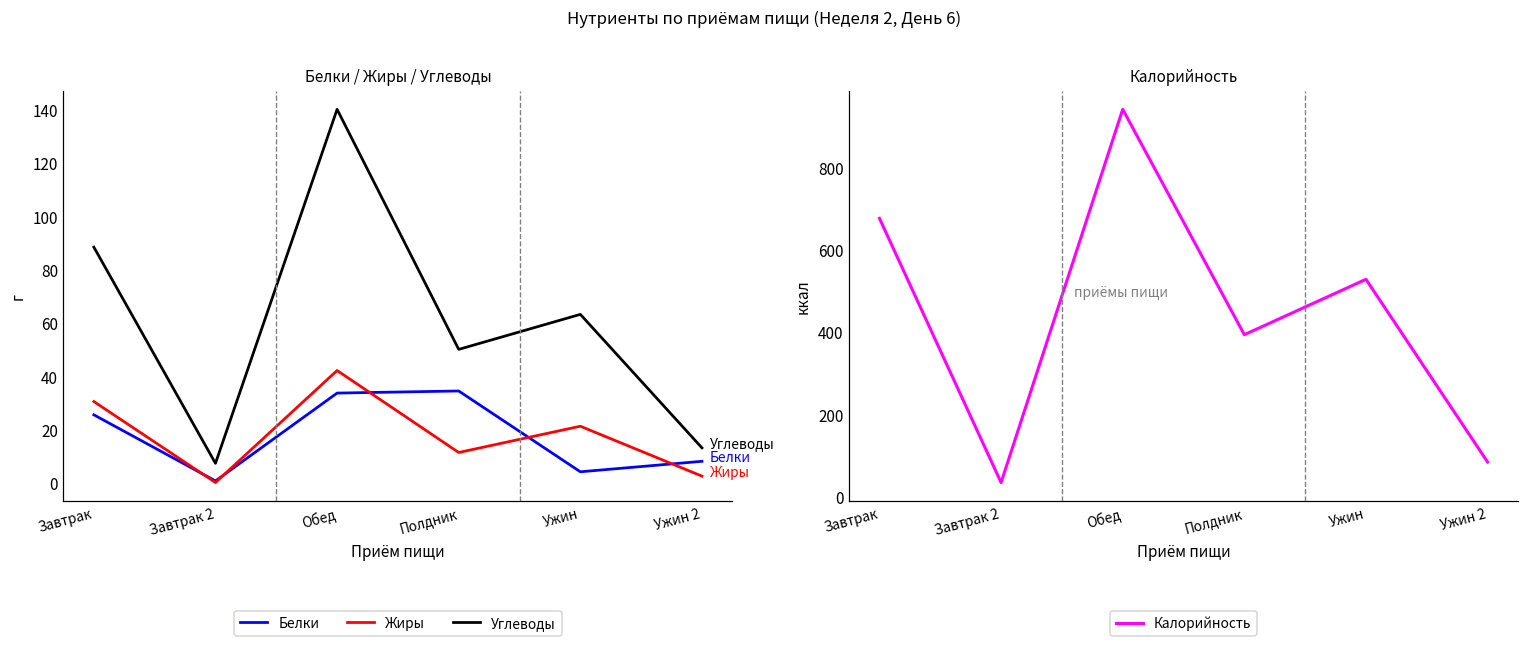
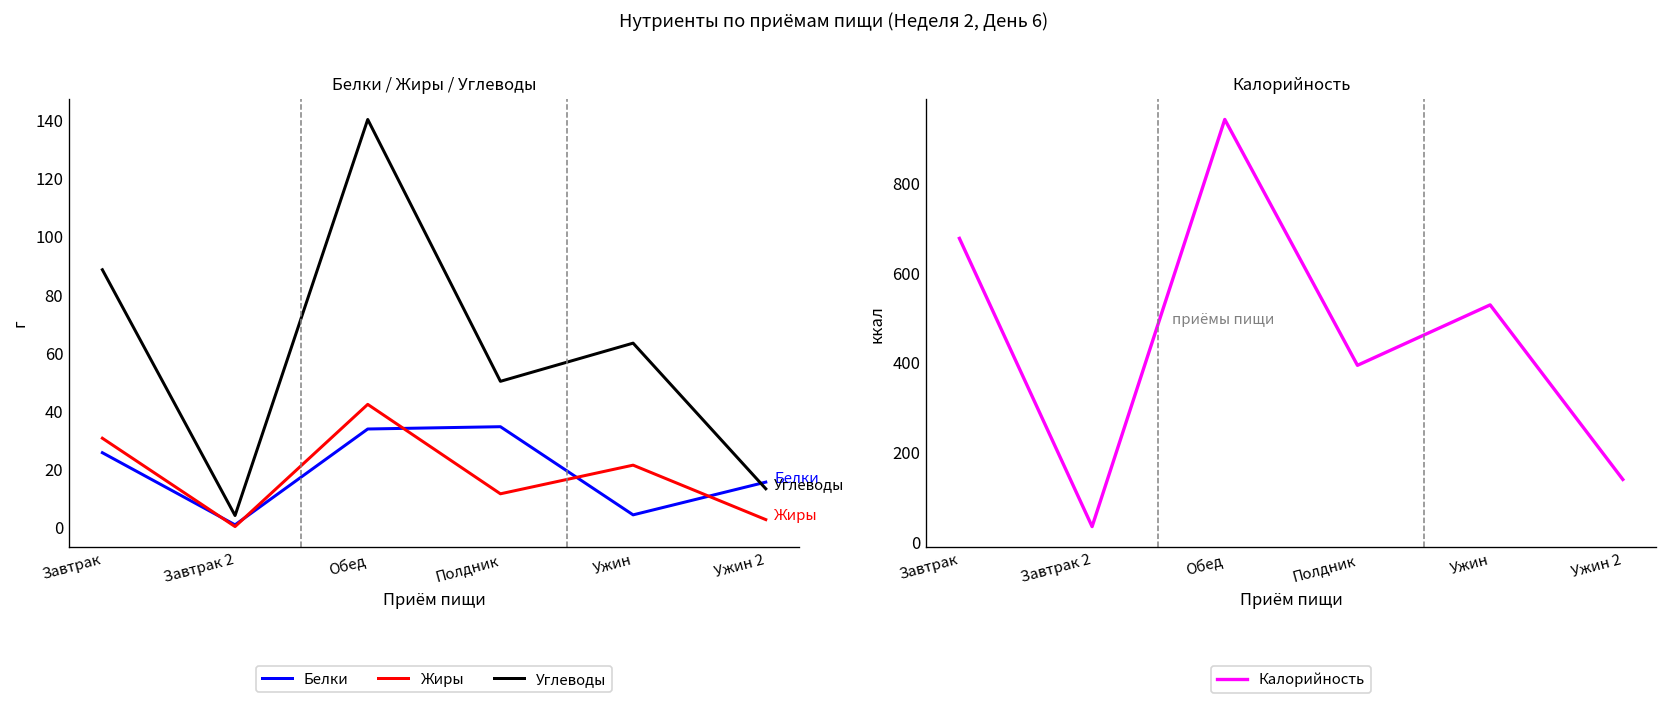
  {
    "Белки / Жиры / Углеводы": {
      "Белки": {
        "Завтрак": 26,
        "Обед": 34,
        "Полдник": 35,
        "Ужин": 4,
-       "Ужин 2": 8
+       "Ужин 2": 15
      },
      "Жиры": {
        "Завтрак": 31,
        "Обед": 42,
        "Полдник": 11,
        "Ужин": 21,
        "Ужин 2": 3
      },
      "Углеводы": {
        "Завтрак": 89,
-       "Завтрак 2": 7,
+       "Завтрак 2": 4,
        "Обед": 140,
        "Полдник": 50,
        "Ужин": 63,
        "Ужин 2": 13
      }
    },
    "Калорийность": {
      "Завтрак": 680,
      "Завтрак 2": 30,
      "Обед": 940,
      "Полдник": 390,
      "Ужин": 530,
-     "Ужин 2": 80
+     "Ужин 2": 140
    }
  }
